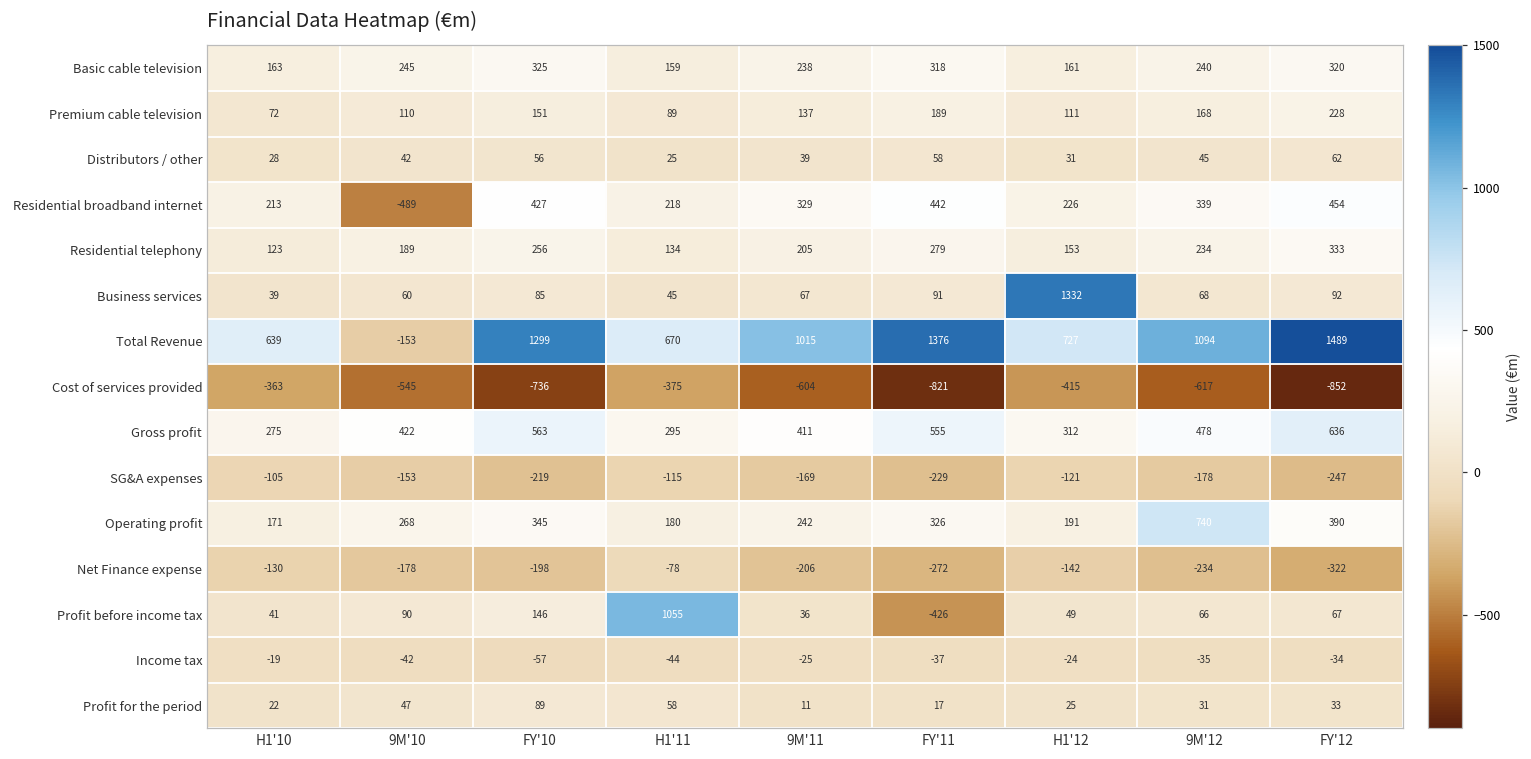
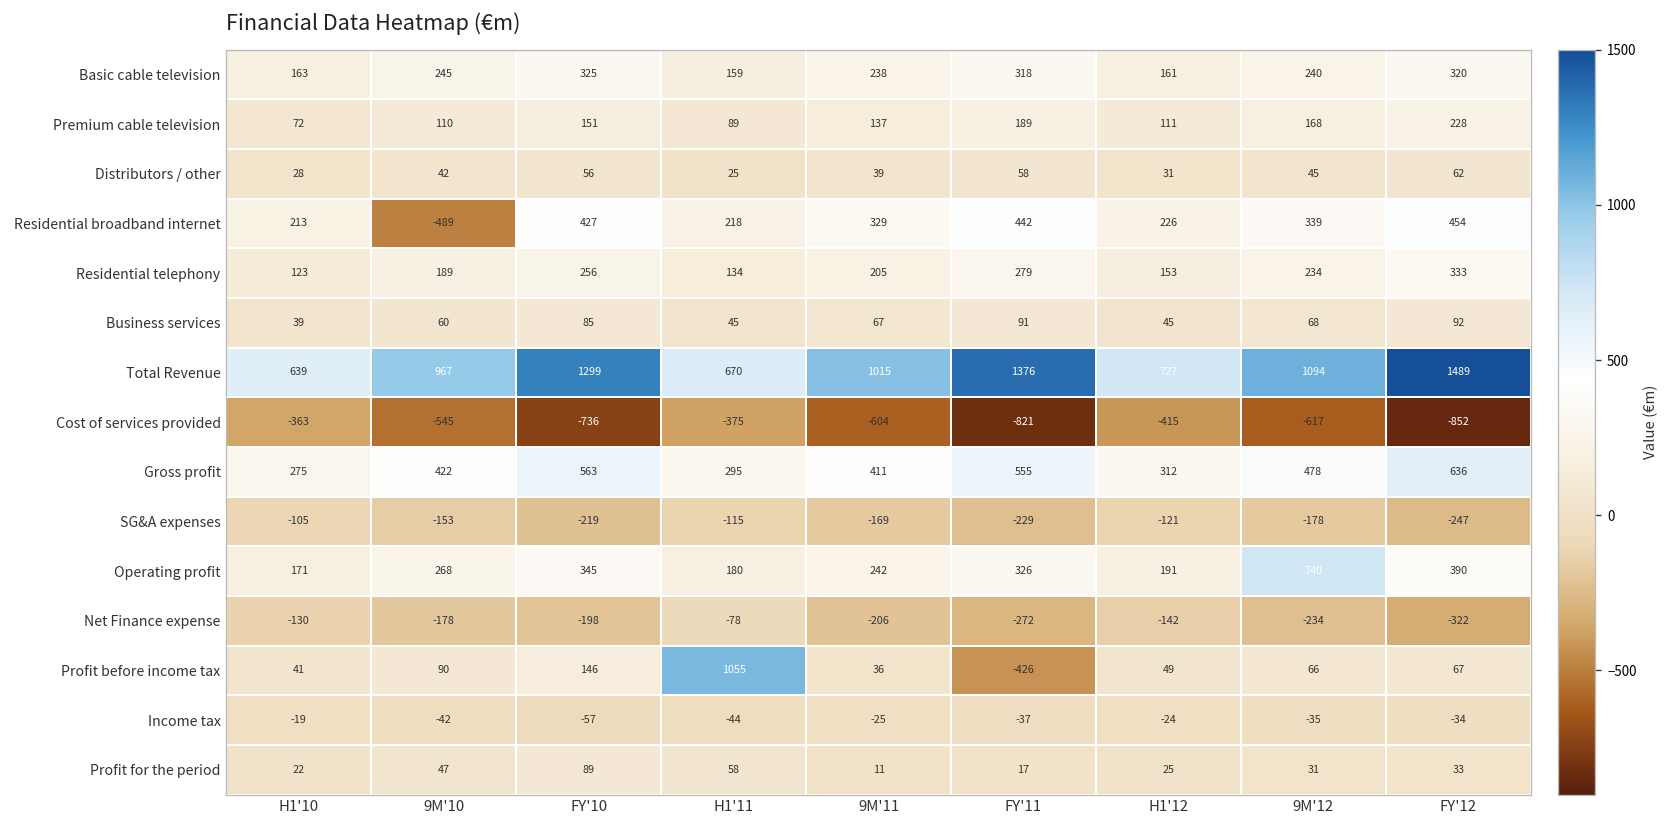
  {
    "Basic cable television": {
      "H1'10": 163,
      "9M'10": 245,
      "FY'10": 325,
      "H1'11": 159,
      "9M'11": 238,
      "FY'11": 318,
      "H1'12": 161,
      "9M'12": 240,
      "FY'12": 320
    },
    "Premium cable television": {
      "H1'10": 72,
      "9M'10": 110,
      "FY'10": 151,
      "H1'11": 89,
      "9M'11": 137,
      "FY'11": 189,
      "H1'12": 111,
      "9M'12": 168,
      "FY'12": 228
    },
    "Distributors / other": {
      "H1'10": 28,
      "9M'10": 42,
      "FY'10": 56,
      "H1'11": 25,
      "9M'11": 39,
      "FY'11": 58,
      "H1'12": 31,
      "9M'12": 45,
      "FY'12": 62
    },
    "Residential broadband internet": {
      "H1'10": 213,
      "9M'10": -489,
      "FY'10": 427,
      "H1'11": 218,
      "9M'11": 329,
      "FY'11": 442,
      "H1'12": 226,
      "9M'12": 339,
      "FY'12": 454
    },
    "Residential telephony": {
      "H1'10": 123,
      "9M'10": 189,
      "FY'10": 256,
      "H1'11": 134,
      "9M'11": 205,
      "FY'11": 279,
      "H1'12": 153,
      "9M'12": 234,
      "FY'12": 333
    },
    "Business services": {
      "H1'10": 39,
      "9M'10": 60,
      "FY'10": 85,
      "H1'11": 45,
      "9M'11": 67,
      "FY'11": 91,
-     "H1'12": 1332,
+     "H1'12": 45,
      "9M'12": 68,
      "FY'12": 92
    },
    "Total Revenue": {
      "H1'10": 639,
-     "9M'10": -153,
+     "9M'10": 967,
      "FY'10": 1299,
      "H1'11": 670,
      "9M'11": 1015,
      "FY'11": 1376,
      "9M'12": 1094,
      "FY'12": 1489
    },
    "Cost of services provided": {
      "H1'10": -363,
      "9M'10": -545,
      "FY'10": -736,
      "H1'11": -375,
      "9M'11": -604,
      "FY'11": -821,
      "H1'12": -415,
      "9M'12": -617,
      "FY'12": -852
    },
    "Gross profit": {
      "H1'10": 275,
      "9M'10": 422,
      "FY'10": 563,
      "H1'11": 295,
      "9M'11": 411,
      "FY'11": 555,
      "H1'12": 312,
      "9M'12": 478,
      "FY'12": 636
    },
    "SG&A expenses": {
      "H1'10": -105,
      "9M'10": -153,
      "FY'10": -219,
      "H1'11": -115,
      "9M'11": -169,
      "FY'11": -229,
      "H1'12": -121,
      "9M'12": -178,
      "FY'12": -247
    },
    "Operating profit": {
      "H1'10": 171,
      "9M'10": 268,
      "FY'10": 345,
      "H1'11": 180,
      "9M'11": 242,
      "FY'11": 326,
      "H1'12": 191,
      "9M'12": 740,
      "FY'12": 390
    },
    "Net Finance expense": {
      "H1'10": -130,
      "9M'10": -178,
      "FY'10": -198,
      "H1'11": -78,
      "9M'11": -206,
      "FY'11": -272,
      "H1'12": -142,
      "9M'12": -234,
      "FY'12": -322
    },
    "Profit before income tax": {
      "H1'10": 41,
      "9M'10": 90,
      "FY'10": 146,
      "H1'11": 1055,
      "9M'11": 36,
      "FY'11": -426,
      "H1'12": 49,
      "9M'12": 66,
      "FY'12": 67
    },
    "Income tax": {
      "H1'10": -19,
      "9M'10": -42,
      "FY'10": -57,
      "H1'11": -44,
      "9M'11": -25,
      "FY'11": -37,
      "H1'12": -24,
      "9M'12": -35,
      "FY'12": -34
    },
    "Profit for the period": {
      "H1'10": 22,
      "9M'10": 47,
      "FY'10": 89,
      "H1'11": 58,
      "9M'11": 11,
      "FY'11": 17,
      "H1'12": 25,
      "9M'12": 31,
      "FY'12": 33
    }
  }
